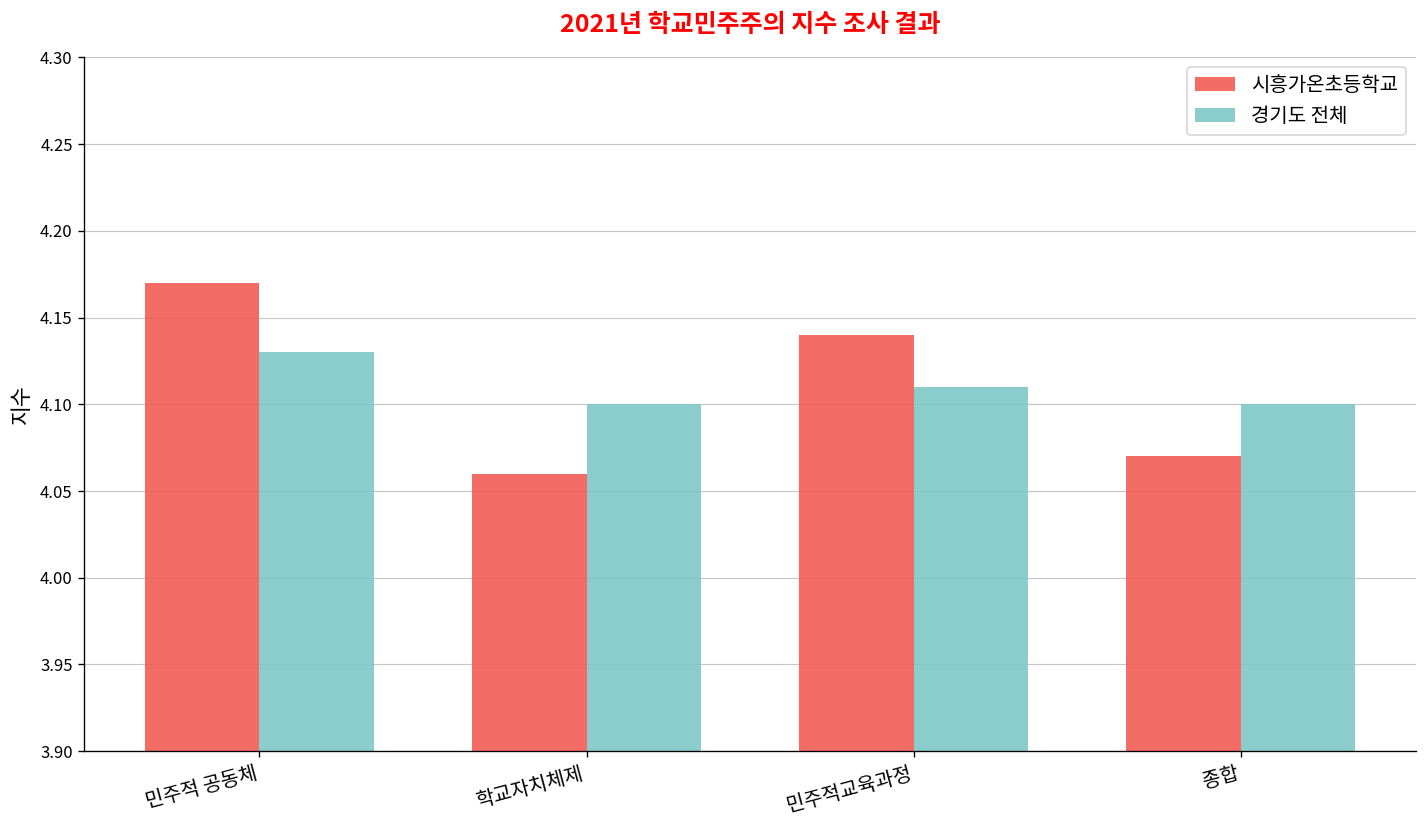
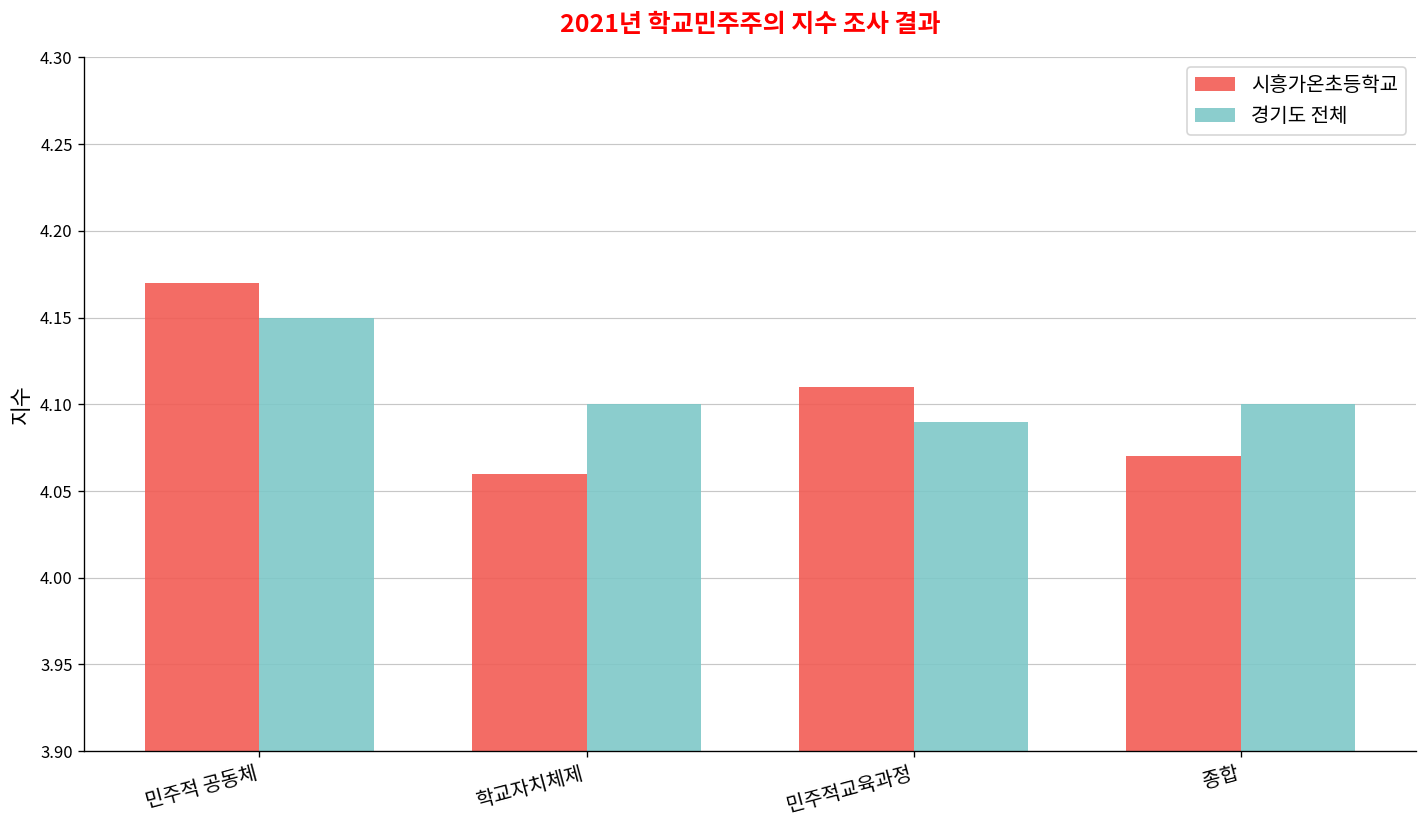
  {
    "시흥가온초등학교": {
      "민주적 공동체": 4.17,
      "학교자치체제": 4.06,
-     "민주적교육과정": 4.14,
+     "민주적교육과정": 4.11,
      "종합": 4.07
    },
    "경기도 전체": {
-     "민주적 공동체": 4.13,
+     "민주적 공동체": 4.15,
      "학교자치체제": 4.10,
-     "민주적교육과정": 4.11,
+     "민주적교육과정": 4.09,
      "종합": 4.10
    }
  }
